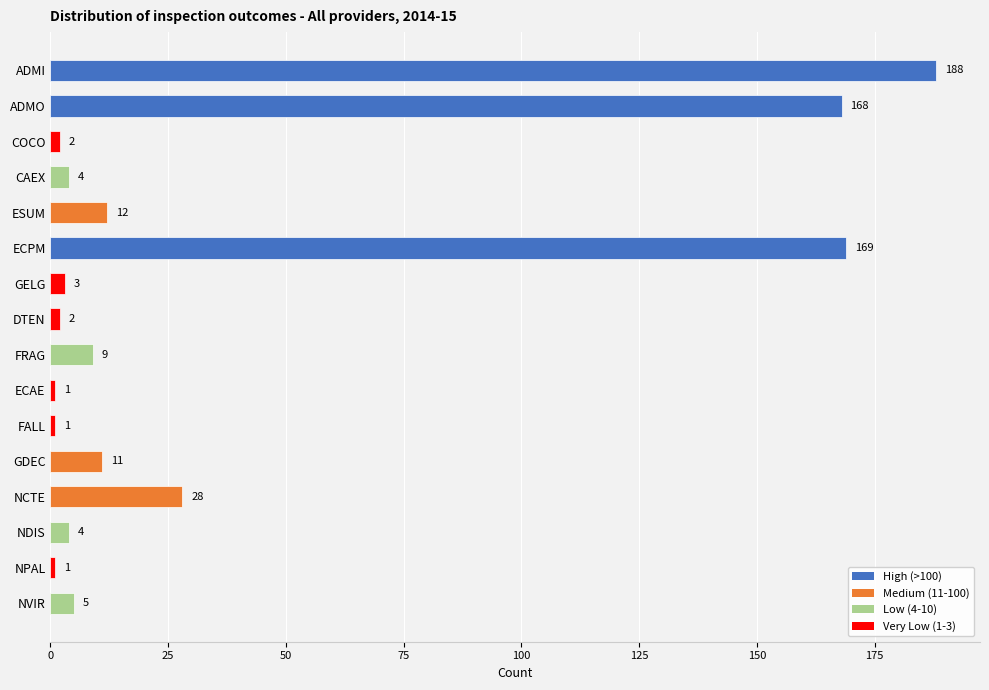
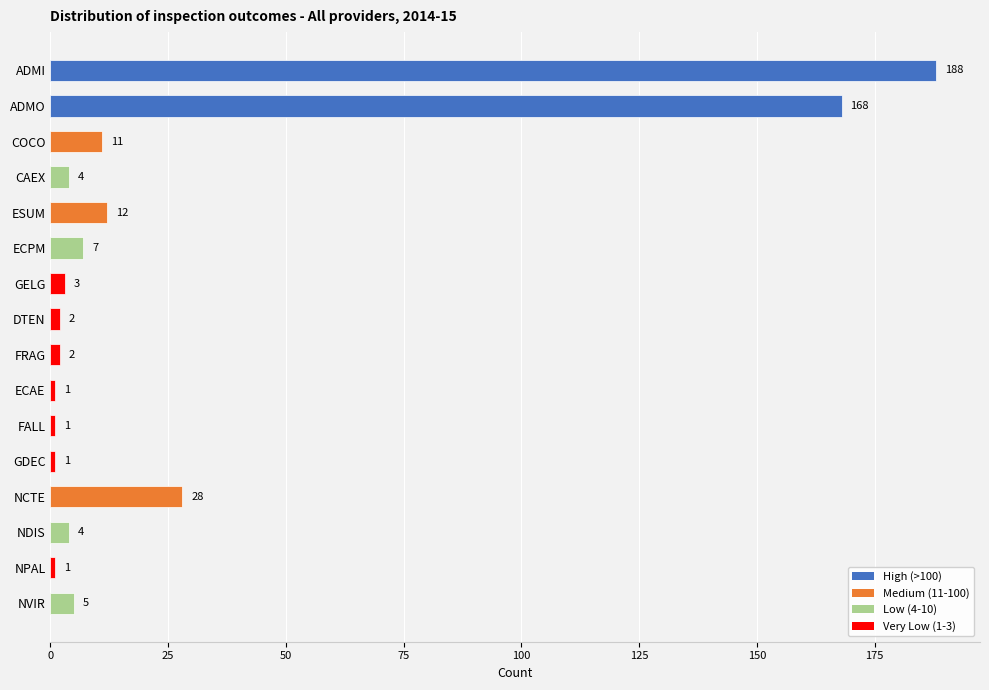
  {
    "ADMI": 188,
    "ADMO": 168,
-   "COCO": 2,
+   "COCO": 11,
    "CAEX": 4,
    "ESUM": 12,
-   "ECPM": 169,
+   "ECPM": 7,
    "GELG": 3,
    "DTEN": 2,
-   "FRAG": 9,
+   "FRAG": 2,
    "ECAE": 1,
    "FALL": 1,
-   "GDEC": 11,
+   "GDEC": 1,
    "NCTE": 28,
    "NDIS": 4,
    "NPAL": 1,
    "NVIR": 5
  }
